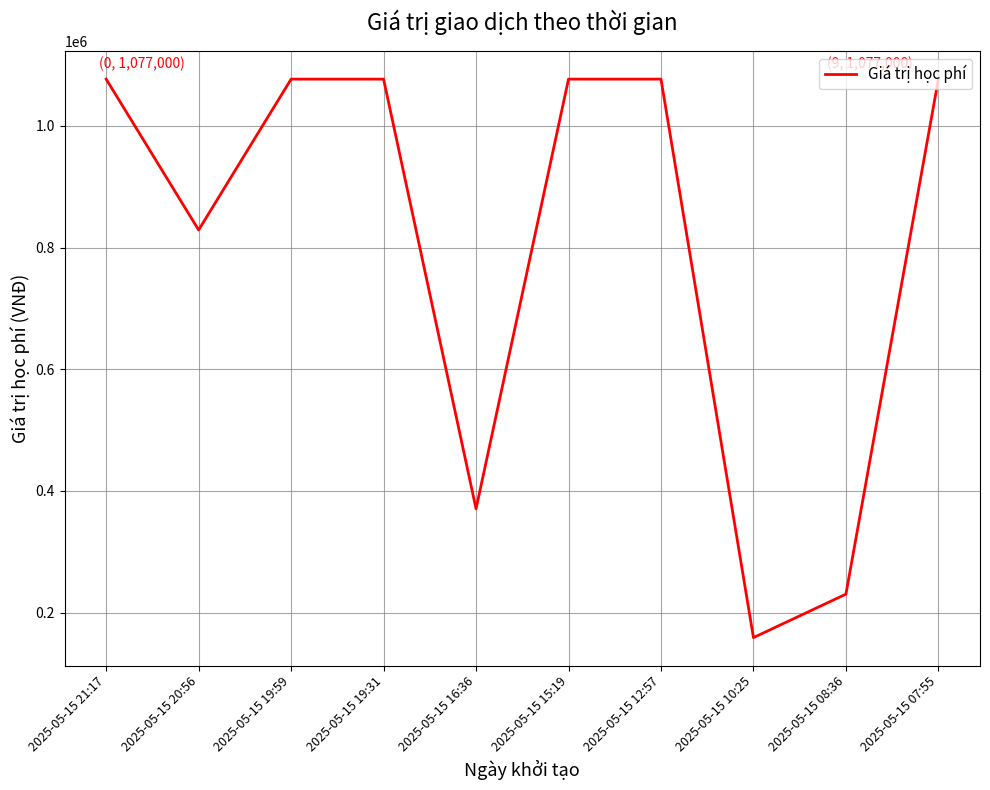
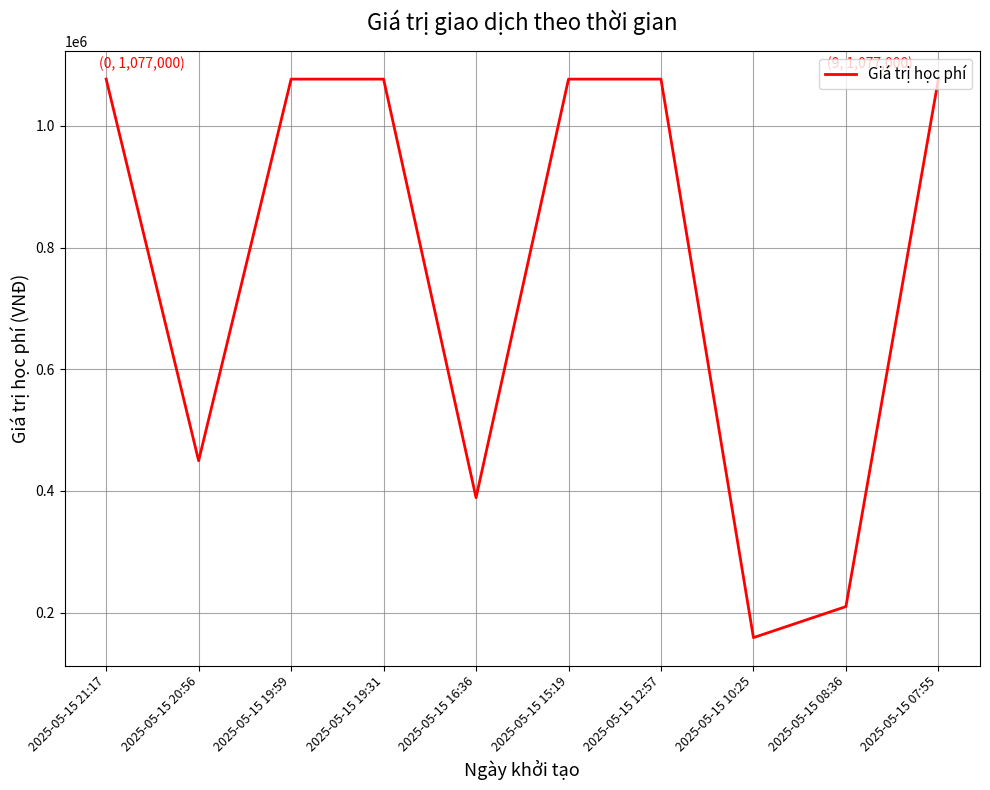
  {
-   "2025-05-15 20:56": 830000,
+   "2025-05-15 20:56": 450000,
    "2025-05-15 19:59": 1080000,
    "2025-05-15 19:31": 1080000,
-   "2025-05-15 16:36": 370000,
+   "2025-05-15 16:36": 390000,
    "2025-05-15 15:19": 1080000,
    "2025-05-15 12:57": 1080000,
    "2025-05-15 10:25": 160000,
-   "2025-05-15 08:36": 230000
+   "2025-05-15 08:36": 210000
  }
